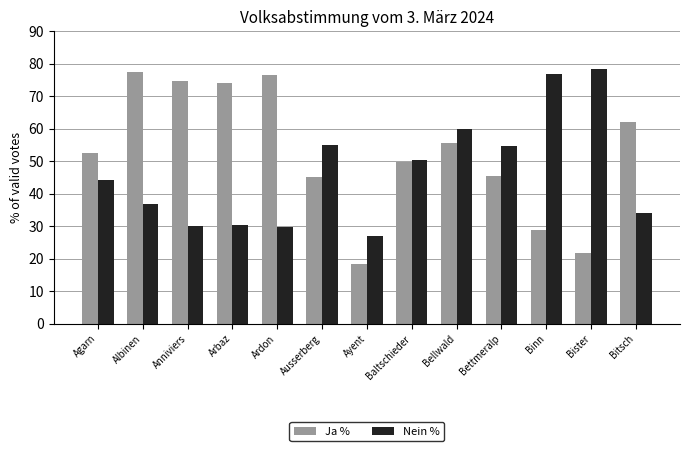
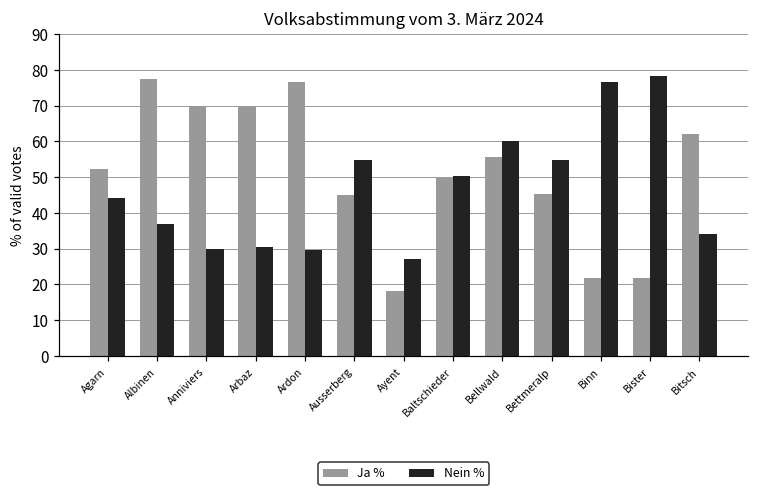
  {
    "Ja %": {
      "Agarn": 52,
      "Albinen": 77,
-     "Anniviers": 75,
-     "Arbaz": 74,
+     "Anniviers": 70,
+     "Arbaz": 70,
      "Ardon": 77,
      "Ausserberg": 45,
      "Ayent": 18,
      "Baltschieder": 50,
      "Bellwald": 56,
      "Bettmeralp": 45,
-     "Binn": 29,
+     "Binn": 22,
      "Bister": 22,
      "Bitsch": 62
    },
    "Nein %": {
      "Agarn": 44,
      "Albinen": 37,
      "Anniviers": 30,
      "Arbaz": 30,
      "Ardon": 30,
      "Ausserberg": 55,
      "Ayent": 27,
      "Baltschieder": 50,
      "Bellwald": 60,
      "Bettmeralp": 55,
      "Binn": 77,
      "Bister": 78,
      "Bitsch": 34
    }
  }
